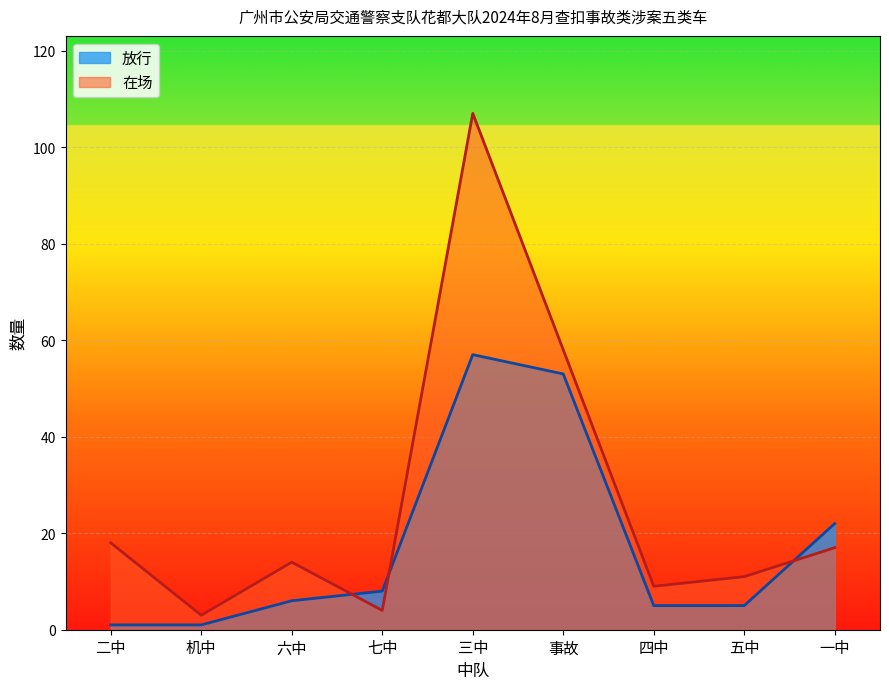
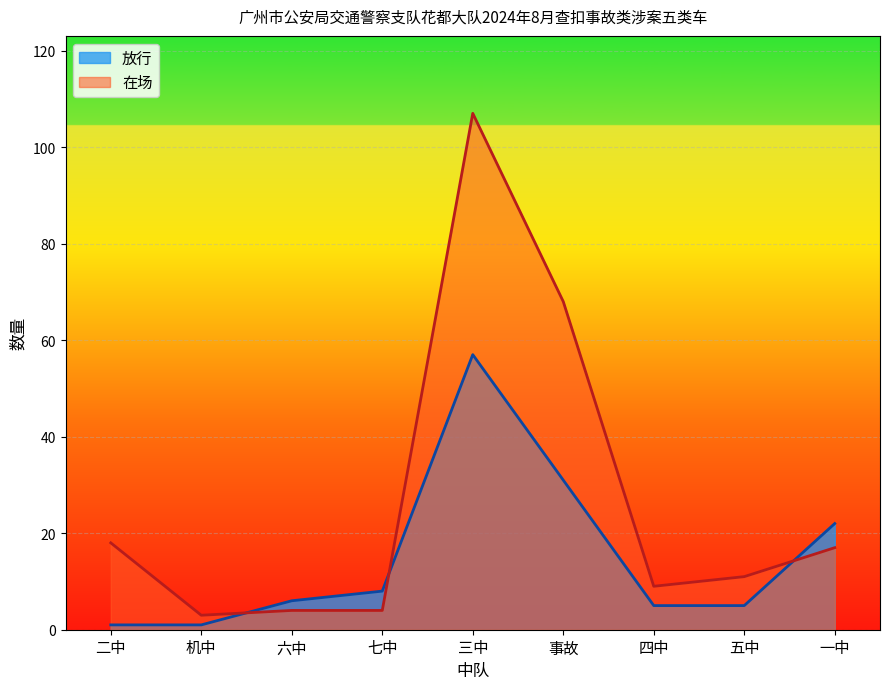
  {
    "放行": {
      "二中": 1,
      "机中": 1,
      "六中": 6,
      "七中": 8,
      "三中": 57,
-     "事故": 53,
+     "事故": 31,
      "四中": 5,
      "五中": 5,
      "一中": 22
    },
    "在场": {
      "二中": 18,
      "机中": 3,
-     "六中": 14,
+     "六中": 4,
      "七中": 4,
      "三中": 107,
-     "事故": 58,
+     "事故": 68,
      "四中": 9,
      "五中": 11,
      "一中": 17
    }
  }
